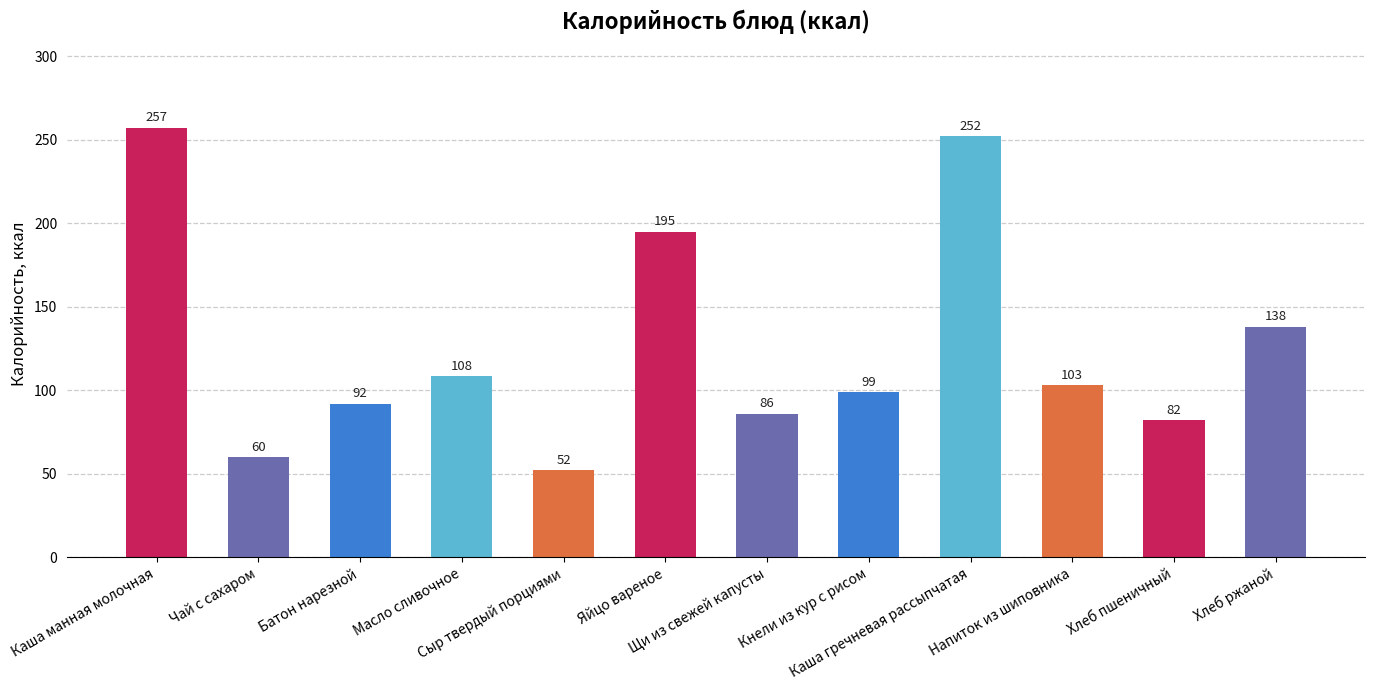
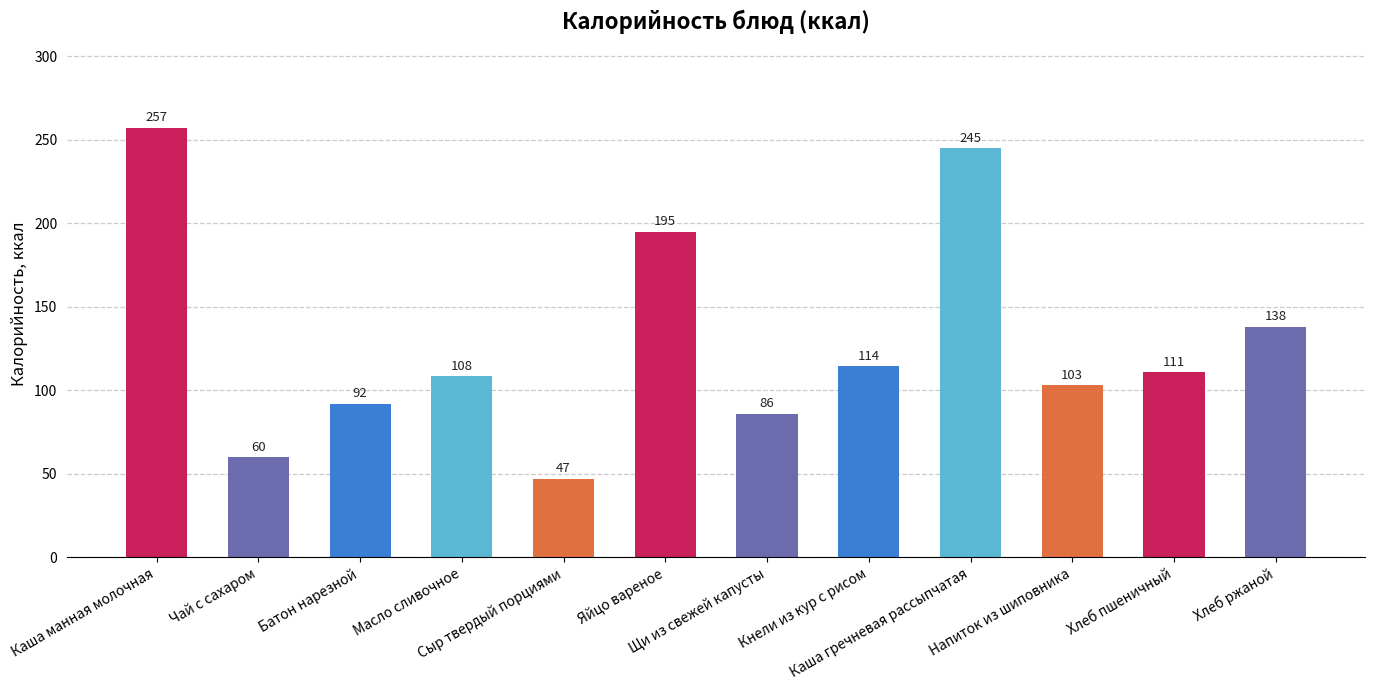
  {
    "Каша манная молочная": 257,
    "Чай с сахаром": 60,
    "Батон нарезной": 92,
    "Масло сливочное": 108,
-   "Сыр твердый порциями": 52,
+   "Сыр твердый порциями": 47,
    "Яйцо вареное": 195,
    "Щи из свежей капусты": 86,
-   "Кнели из кур с рисом": 99,
-   "Каша гречневая рассыпчатая": 252,
+   "Кнели из кур с рисом": 114,
+   "Каша гречневая рассыпчатая": 245,
    "Напиток из шиповника": 103,
-   "Хлеб пшеничный": 82,
+   "Хлеб пшеничный": 111,
    "Хлеб ржаной": 138
  }
